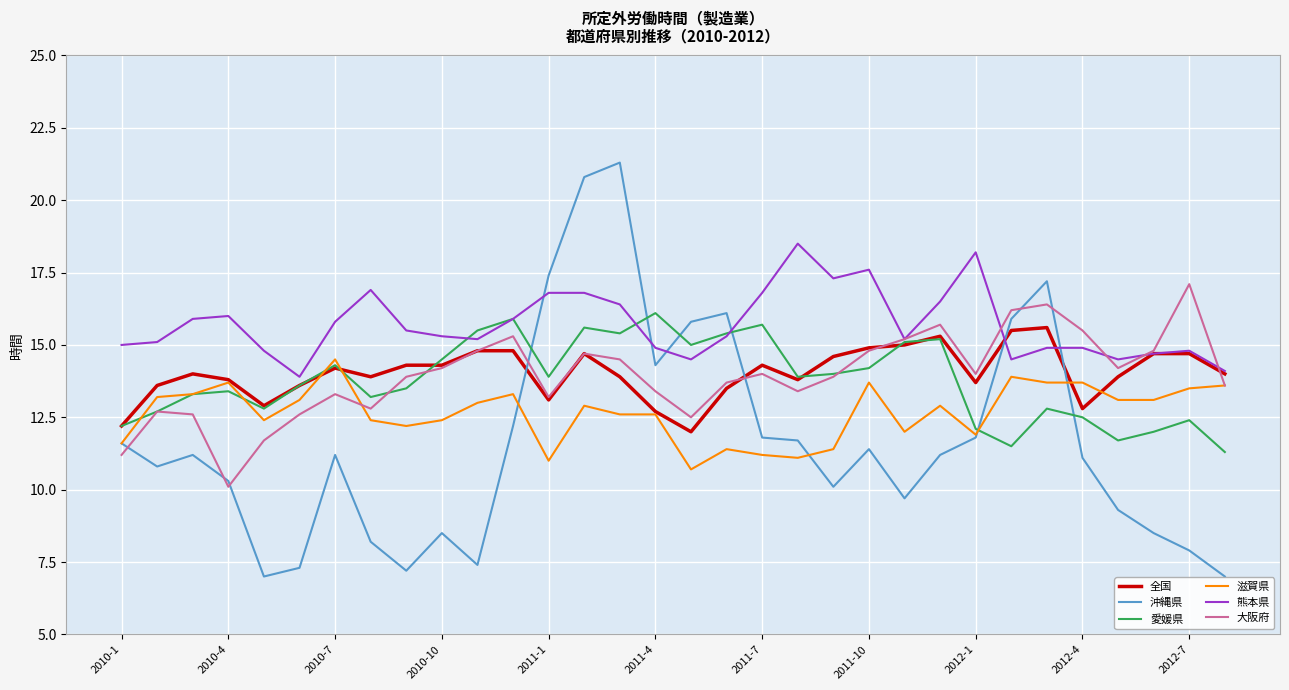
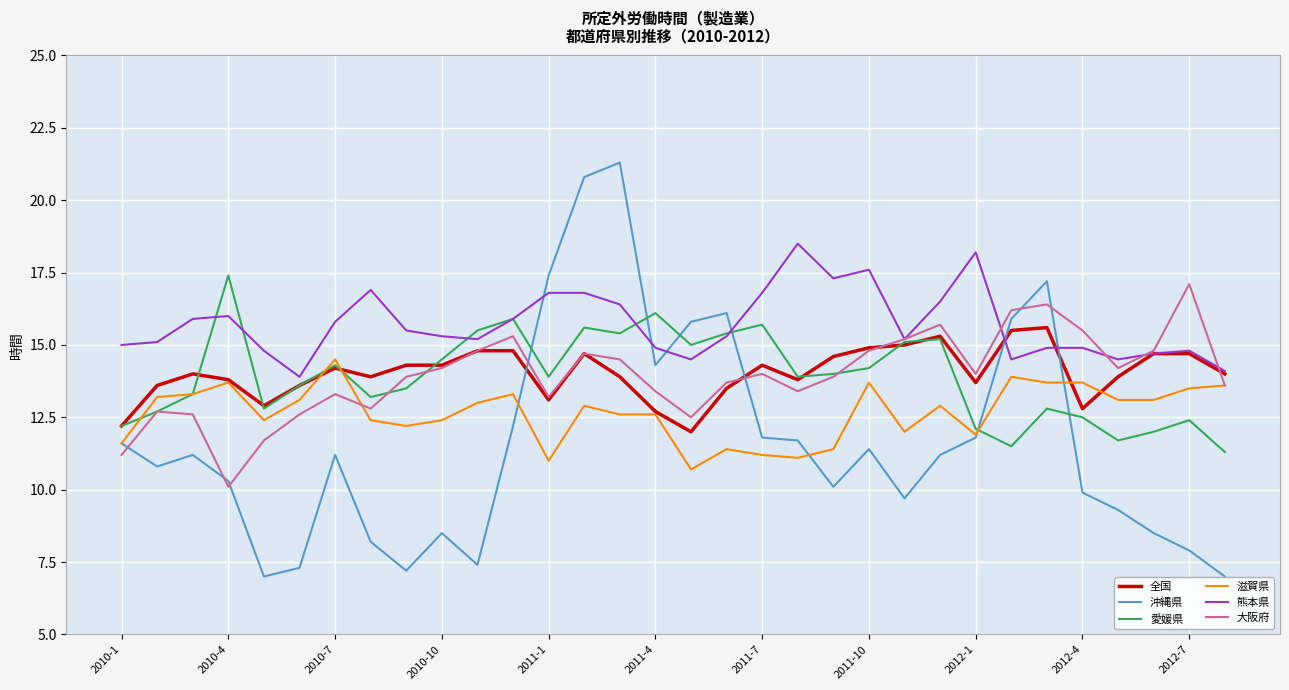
  {
    "全国": {
      "2010-4": 13.8,
      "2010-7": 14.2,
      "2010-10": 14.3,
      "2011-1": 13.1,
      "2011-4": 12.7,
      "2011-7": 14.3,
      "2011-10": 14.9,
      "2012-1": 13.7,
      "2012-4": 12.8,
      "2012-7": 14.7
    },
    "沖縄県": {
      "2010-4": 10.3,
      "2010-7": 11.2,
      "2010-10": 8.5,
      "2011-1": 17.4,
      "2011-4": 14.3,
      "2011-7": 11.8,
      "2011-10": 11.4,
      "2012-1": 11.8,
-     "2012-4": 11.1,
+     "2012-4": 9.9,
      "2012-7": 7.9
    },
    "愛媛県": {
-     "2010-4": 13.4,
+     "2010-4": 17.4,
      "2010-7": 14.3,
      "2010-10": 14.5,
      "2011-1": 13.9,
      "2011-4": 16.1,
      "2011-7": 15.7,
      "2011-10": 14.2,
      "2012-1": 12.1,
      "2012-4": 12.5,
      "2012-7": 12.4
    },
    "滋賀県": {
      "2010-4": 13.7,
      "2010-7": 14.5,
      "2010-10": 12.4,
      "2011-1": 11.0,
      "2011-4": 12.6,
      "2011-7": 11.2,
      "2011-10": 13.7,
      "2012-1": 11.9,
      "2012-4": 13.7,
      "2012-7": 13.5
    },
    "熊本県": {
      "2010-1": 15.0,
      "2010-4": 16.0,
      "2010-7": 15.8,
      "2010-10": 15.3,
      "2011-1": 16.8,
      "2011-4": 14.9,
      "2011-7": 16.8,
      "2011-10": 17.6,
      "2012-1": 18.2,
      "2012-4": 14.9,
      "2012-7": 14.8
    },
    "大阪府": {
      "2010-1": 11.2,
      "2010-4": 10.1,
      "2010-7": 13.3,
      "2010-10": 14.2,
      "2011-1": 13.2,
      "2011-4": 13.4,
      "2011-7": 14.0,
      "2011-10": 14.8,
      "2012-1": 14.0,
      "2012-4": 15.5,
      "2012-7": 17.1
    }
  }
